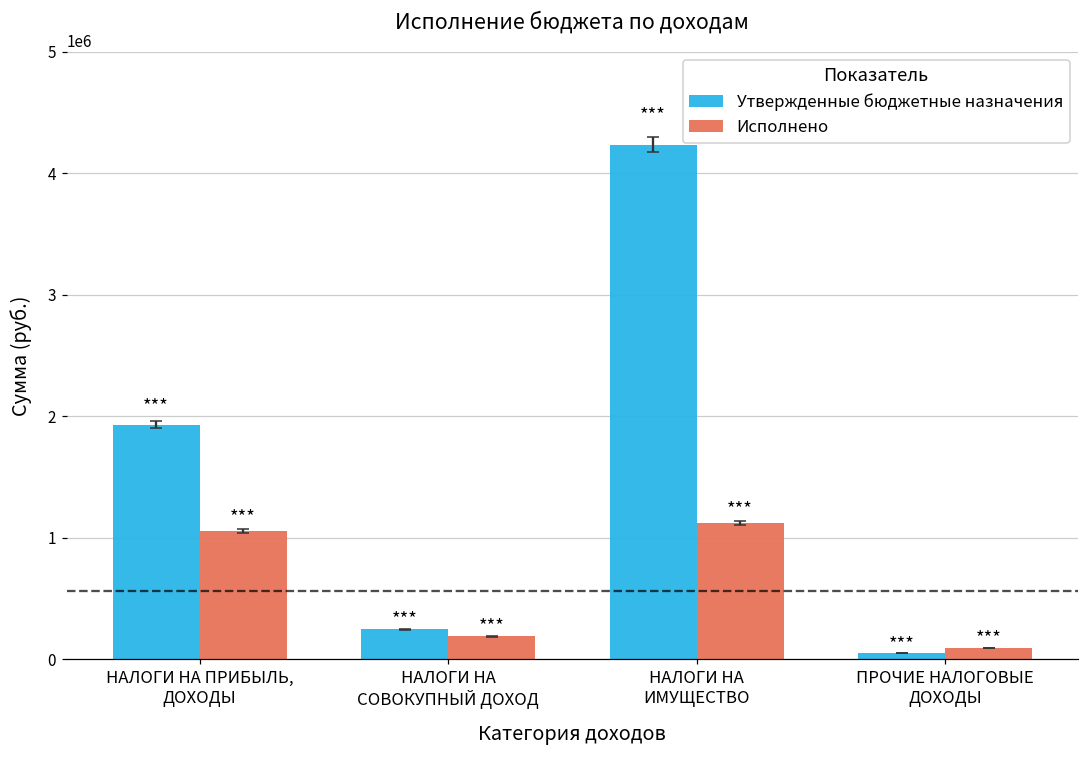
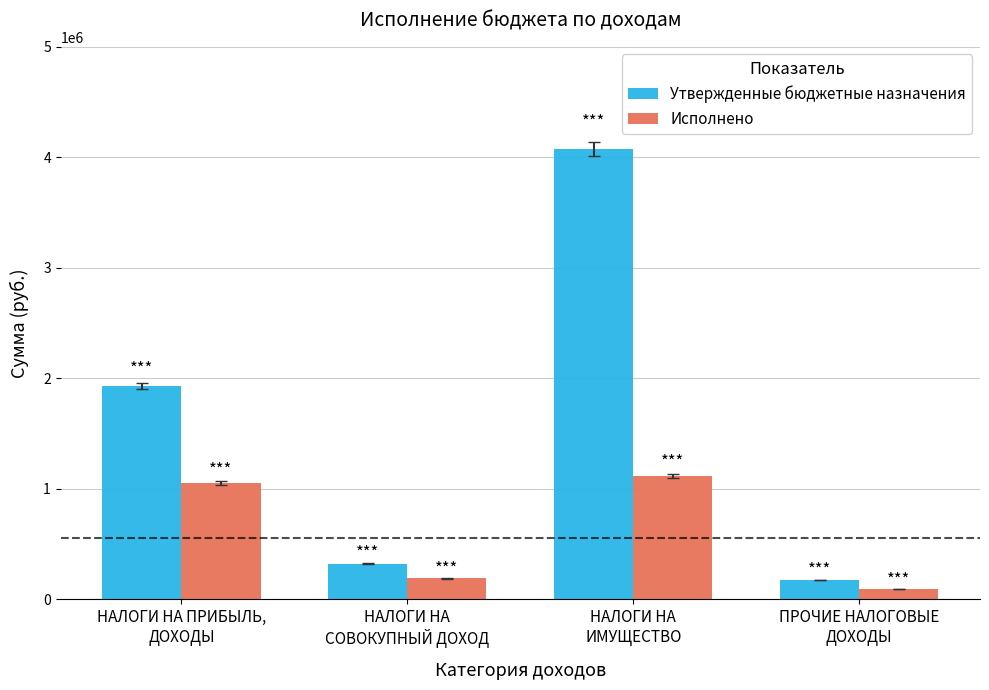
  {
    "Утвержденные бюджетные назначения": {
      "НАЛОГИ НА ПРИБЫЛЬ, ДОХОДЫ": 1930000,
-     "НАЛОГИ НА СОВОКУПНЫЙ ДОХОД": 250000,
-     "НАЛОГИ НА ИМУЩЕСТВО": 4230000,
-     "ПРОЧИЕ НАЛОГОВЫЕ ДОХОДЫ": 50000
+     "НАЛОГИ НА СОВОКУПНЫЙ ДОХОД": 320000,
+     "НАЛОГИ НА ИМУЩЕСТВО": 4070000,
+     "ПРОЧИЕ НАЛОГОВЫЕ ДОХОДЫ": 180000
    },
    "Исполнено": {
      "НАЛОГИ НА ПРИБЫЛЬ, ДОХОДЫ": 1050000,
      "НАЛОГИ НА СОВОКУПНЫЙ ДОХОД": 190000,
      "НАЛОГИ НА ИМУЩЕСТВО": 1120000,
      "ПРОЧИЕ НАЛОГОВЫЕ ДОХОДЫ": 90000
    }
  }
